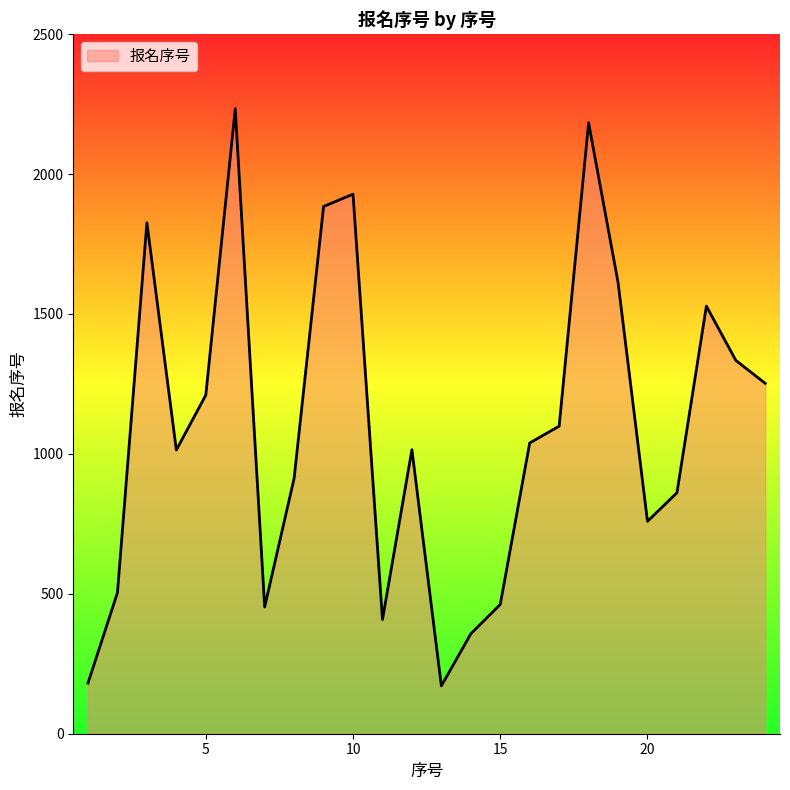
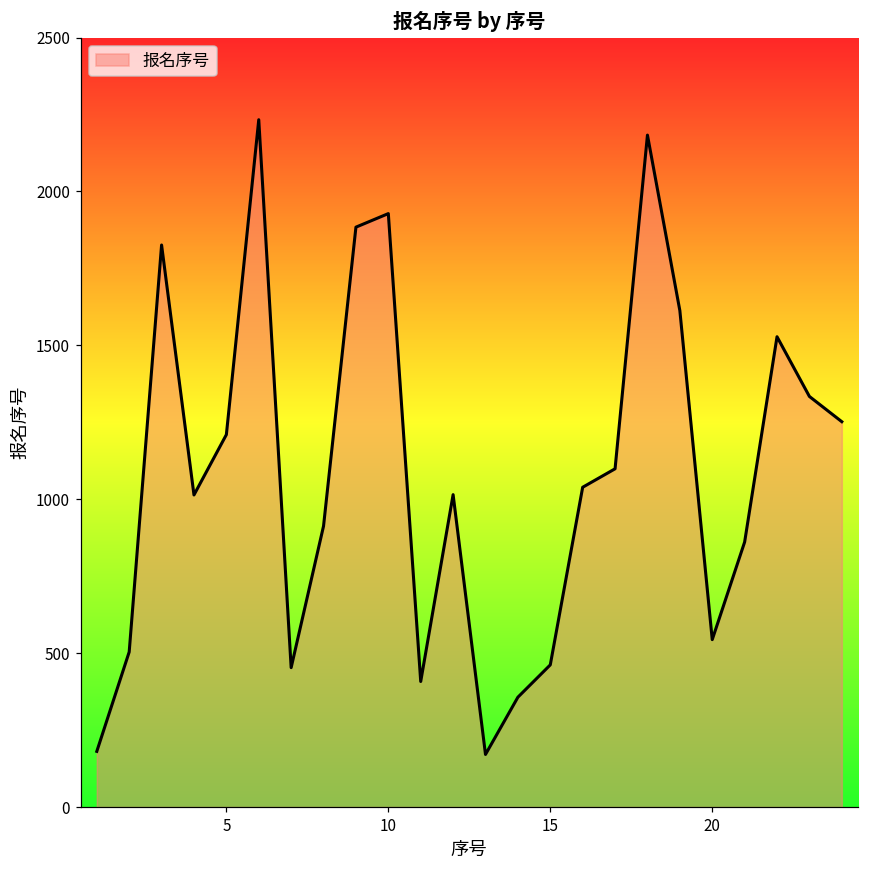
  {
    "5": 1210,
    "10": 1930,
    "15": 460,
-   "20": 760
+   "20": 540
  }
